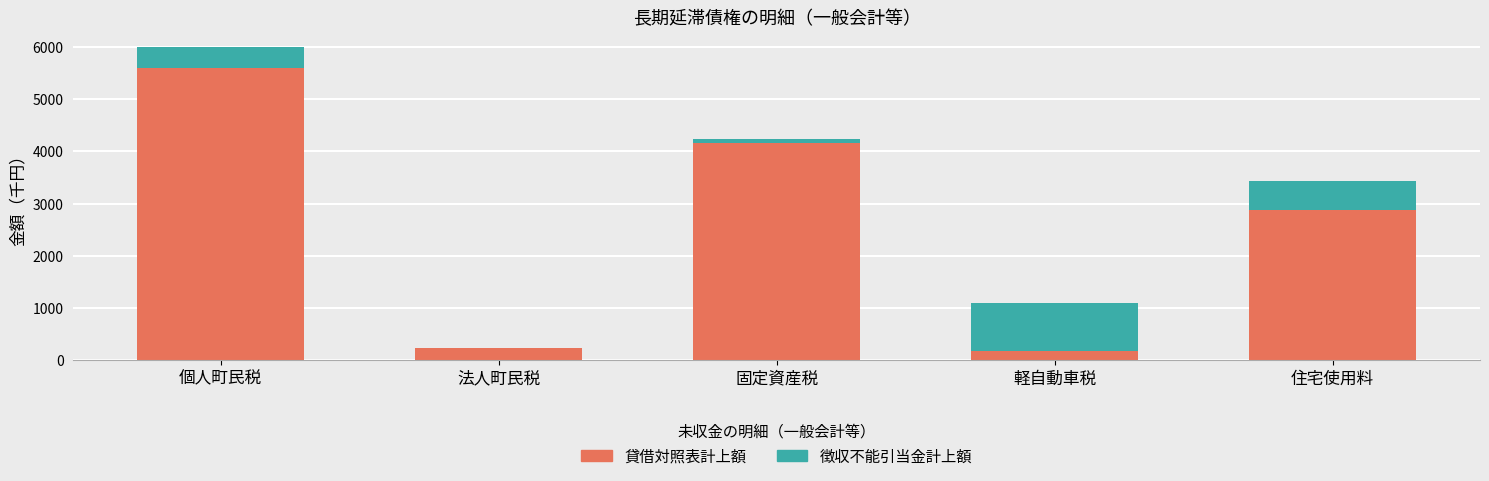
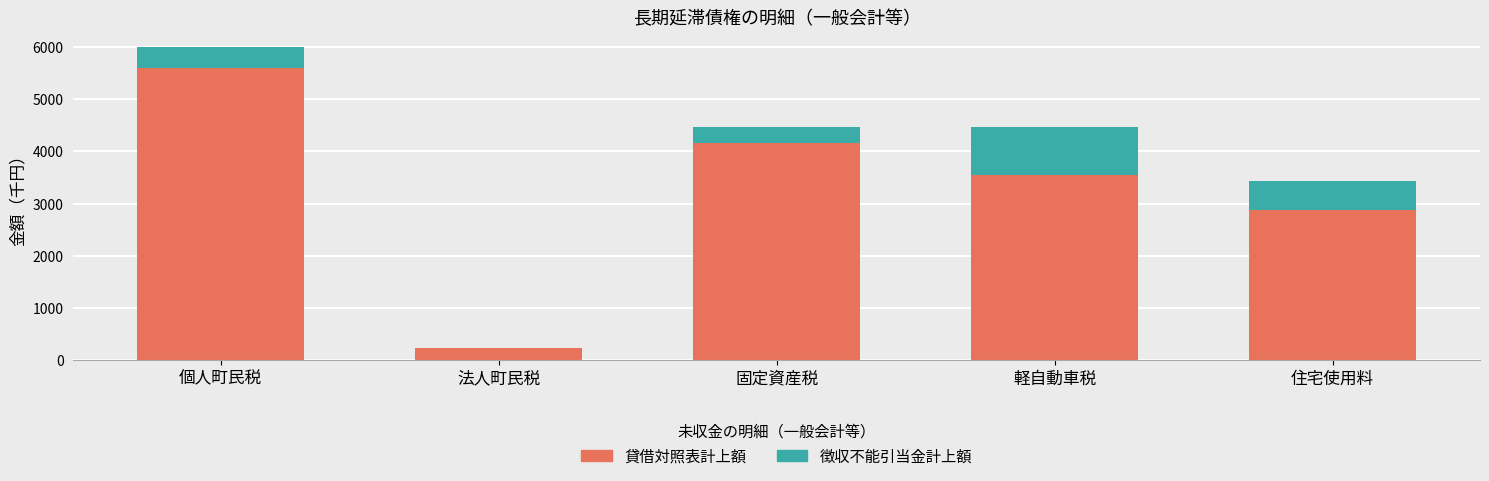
  {
    "貸借対照表計上額": {
      "個人町民税": 5600,
      "法人町民税": 200,
      "固定資産税": 4200,
-     "軽自動車税": 200,
+     "軽自動車税": 3600,
      "住宅使用料": 2900
    },
    "徴収不能引当金計上額": {
      "個人町民税": 400,
-     "固定資産税": 100,
+     "固定資産税": 300,
      "軽自動車税": 900,
      "住宅使用料": 600
    }
  }
